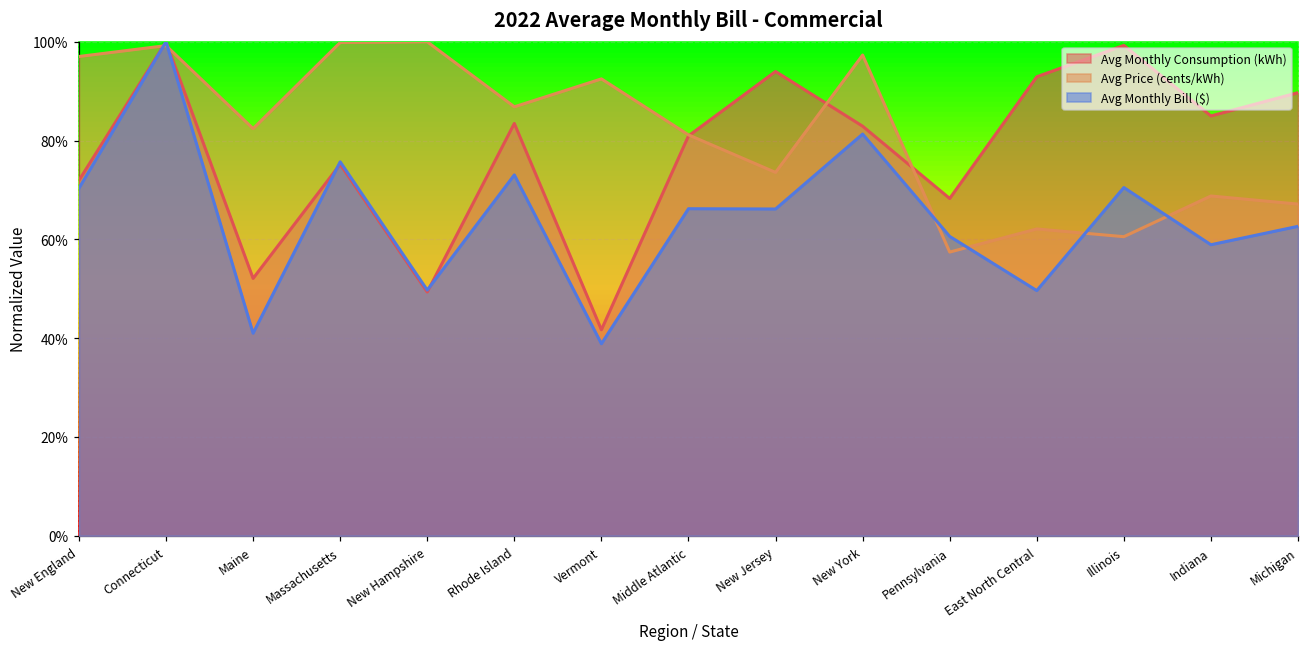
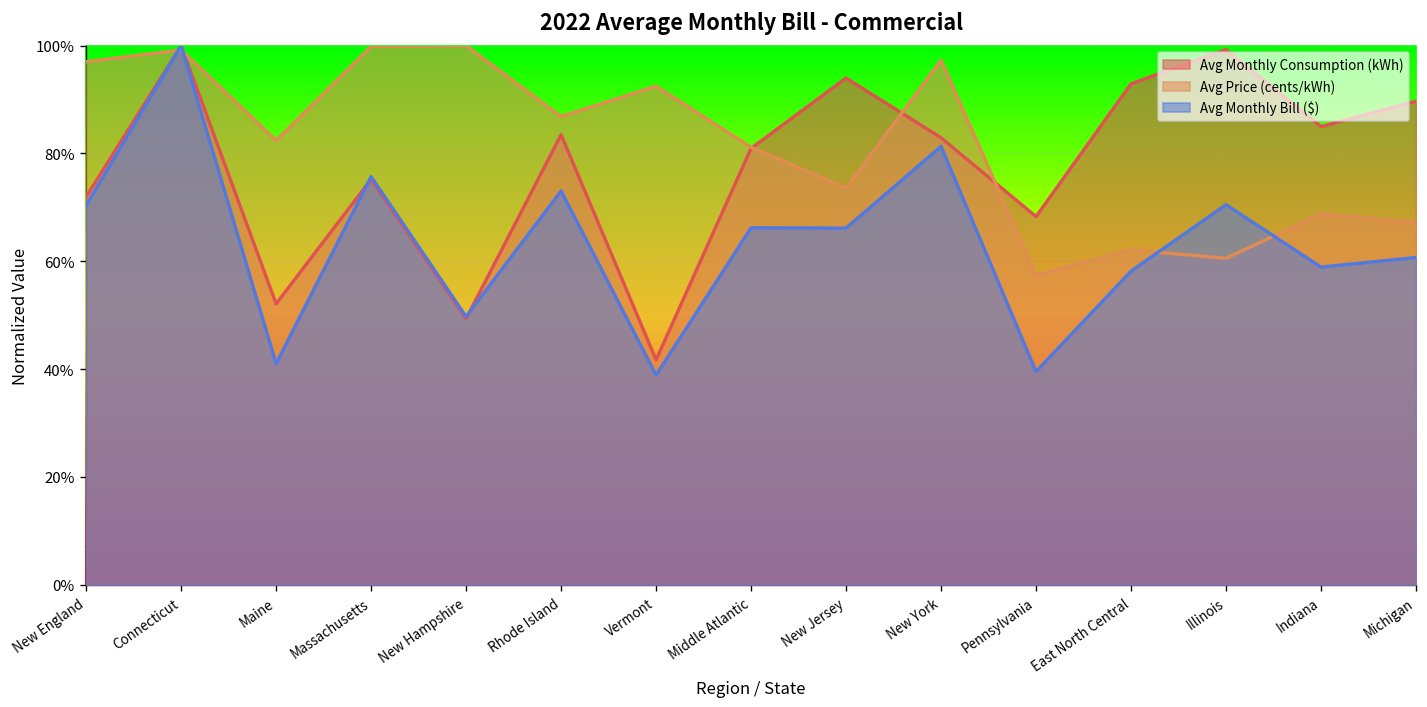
  {
    "Avg Monthly Bill ($)": {
      "New England": "70%",
      "Maine": "41%",
      "Rhode Island": "73%",
      "Vermont": "39%",
      "Middle Atlantic": "66%",
      "New Jersey": "66%",
      "New York": "81%",
-     "Pennsylvania": "61%",
-     "East North Central": "50%",
+     "Pennsylvania": "40%",
+     "East North Central": "58%",
      "Illinois": "70%",
      "Indiana": "59%",
-     "Michigan": "63%"
+     "Michigan": "61%"
    }
  }
